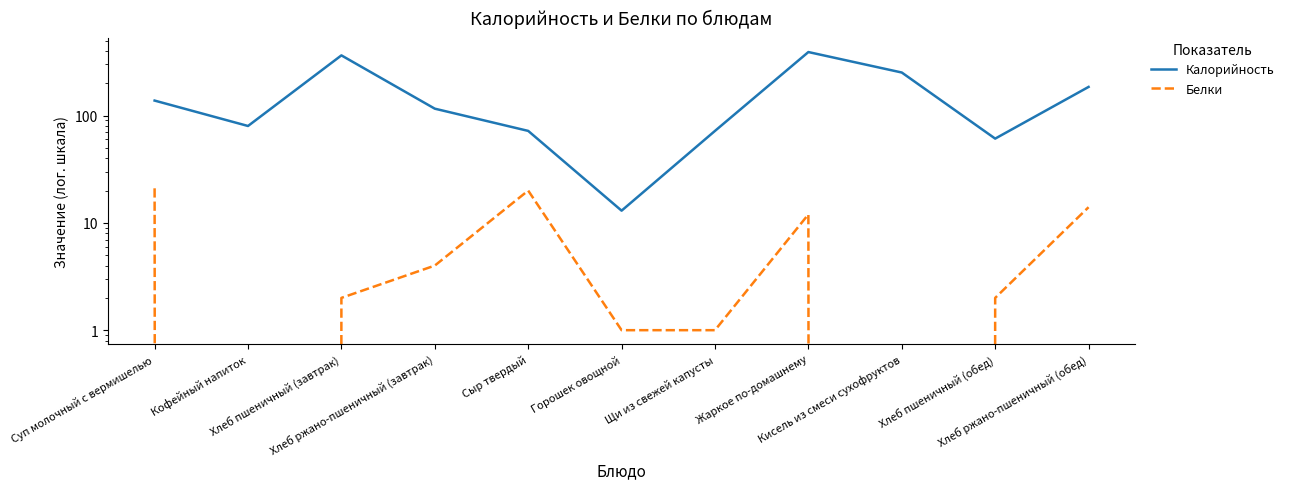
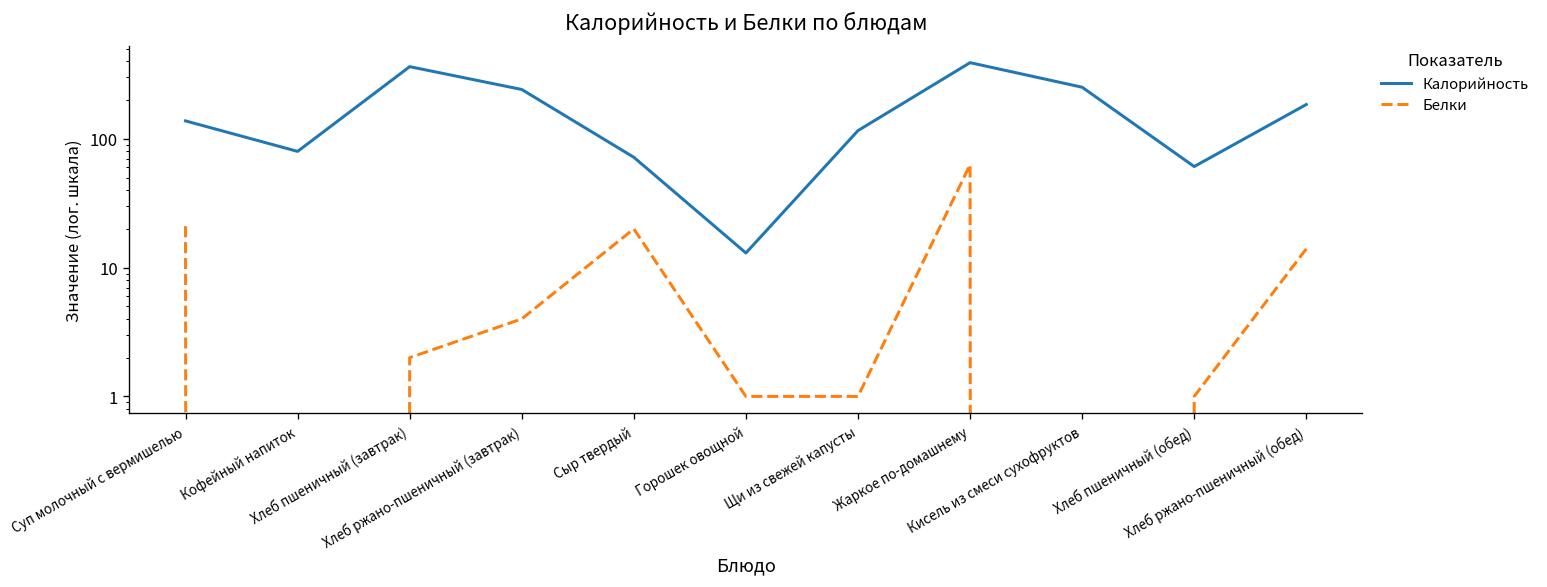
  {
    "Калорийность": {
      "Суп молочный с вермишелью": 140,
      "Кофейный напиток": 80,
      "Хлеб пшеничный (завтрак)": 360,
-     "Хлеб ржано-пшеничный (завтрак)": 120,
+     "Хлеб ржано-пшеничный (завтрак)": 240,
      "Сыр твердый": 70,
      "Горошек овощной": 13,
-     "Щи из свежей капусты": 70,
+     "Щи из свежей капусты": 120,
      "Жаркое по-домашнему": 390,
      "Кисель из смеси сухофруктов": 250,
      "Хлеб пшеничный (обед)": 60,
      "Хлеб ржано-пшеничный (обед)": 190
    },
    "Белки": {
      "Суп молочный с вермишелью": 21,
      "Хлеб пшеничный (завтрак)": 2,
      "Хлеб ржано-пшеничный (завтрак)": 4,
      "Сыр твердый": 20,
      "Горошек овощной": 1,
      "Щи из свежей капусты": 1,
-     "Жаркое по-домашнему": 12,
-     "Хлеб пшеничный (обед)": 2,
+     "Жаркое по-домашнему": 60,
+     "Хлеб пшеничный (обед)": 1,
      "Хлеб ржано-пшеничный (обед)": 14
    }
  }
